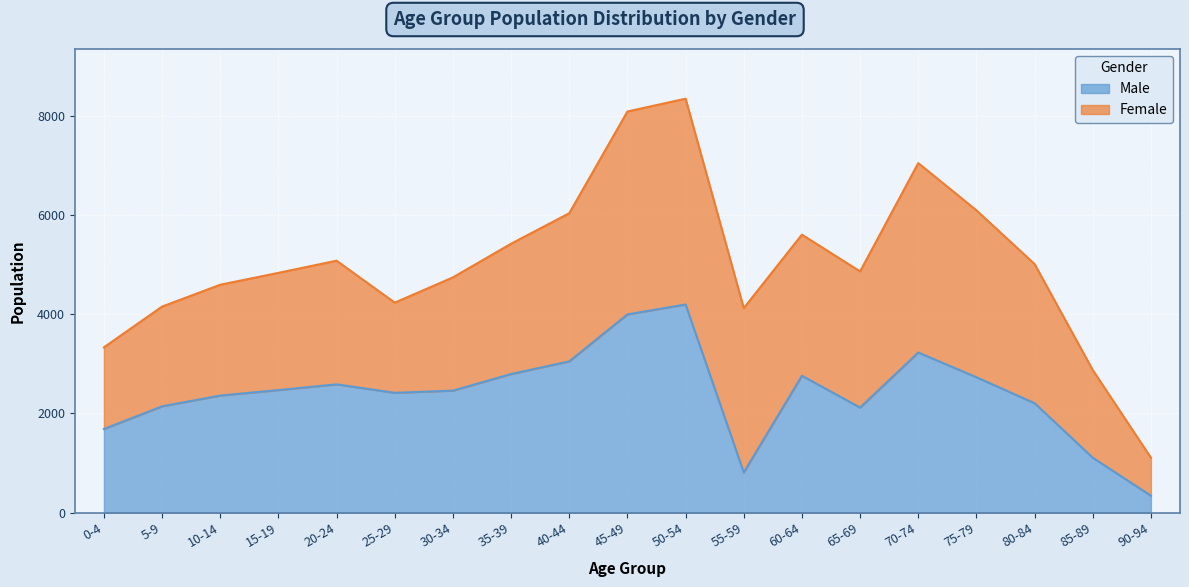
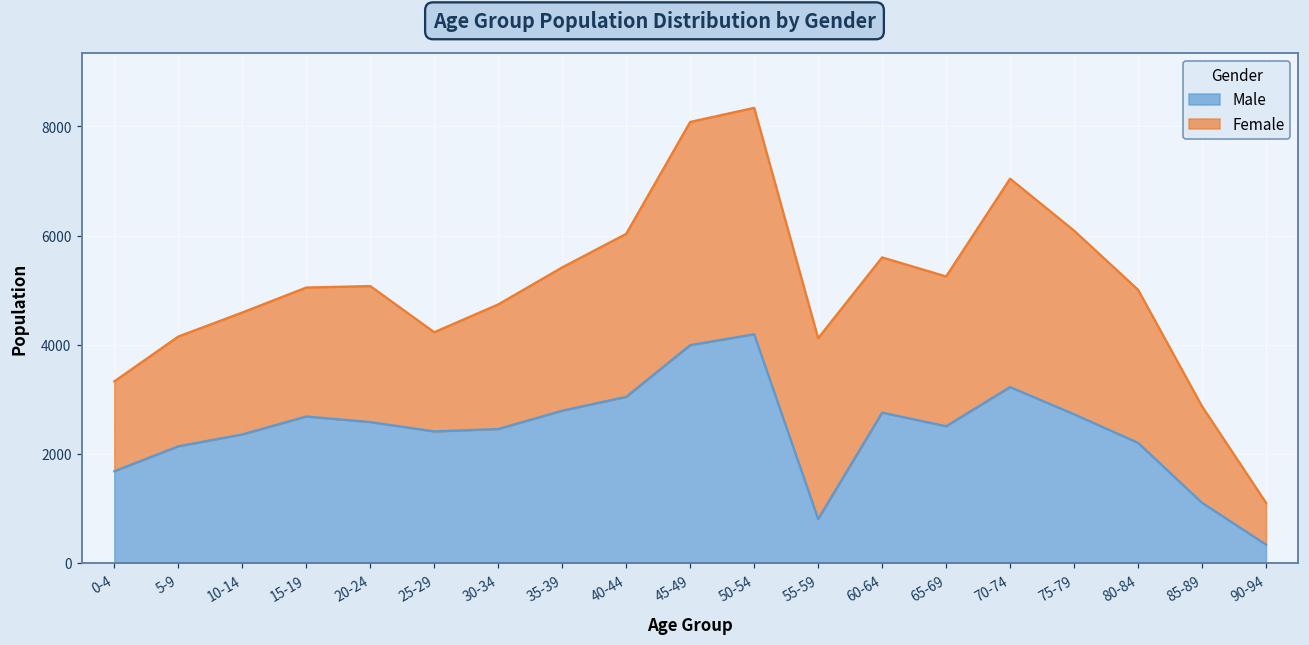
  {
    "Male": {
      "0-4": 1700,
      "5-9": 2100,
      "10-14": 2400,
-     "15-19": 2500,
+     "15-19": 2700,
      "20-24": 2600,
      "25-29": 2400,
      "30-34": 2500,
      "35-39": 2800,
      "40-44": 3000,
      "45-49": 4000,
      "50-54": 4200,
      "55-59": 800,
      "60-64": 2800,
-     "65-69": 2100,
+     "65-69": 2500,
      "70-74": 3200,
      "75-79": 2700,
      "80-84": 2200,
      "85-89": 1100,
      "90-94": 300
    },
    "Female": {
      "0-4": 1600,
      "5-9": 2000,
      "10-14": 2200,
      "15-19": 2400,
      "20-24": 2500,
      "25-29": 1800,
      "30-34": 2300,
      "35-39": 2600,
      "40-44": 3000,
      "45-49": 4100,
      "50-54": 4100,
      "55-59": 3300,
      "60-64": 2800,
      "65-69": 2700,
      "70-74": 3800,
      "75-79": 3400,
      "80-84": 2800,
      "85-89": 1800,
      "90-94": 800
    }
  }
